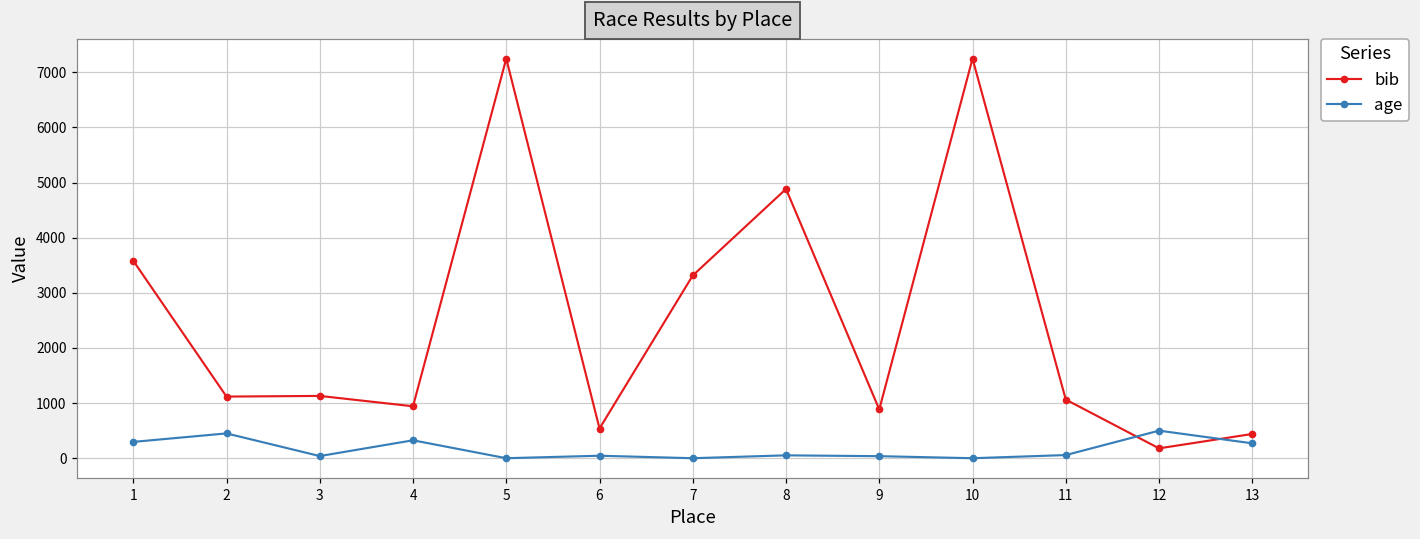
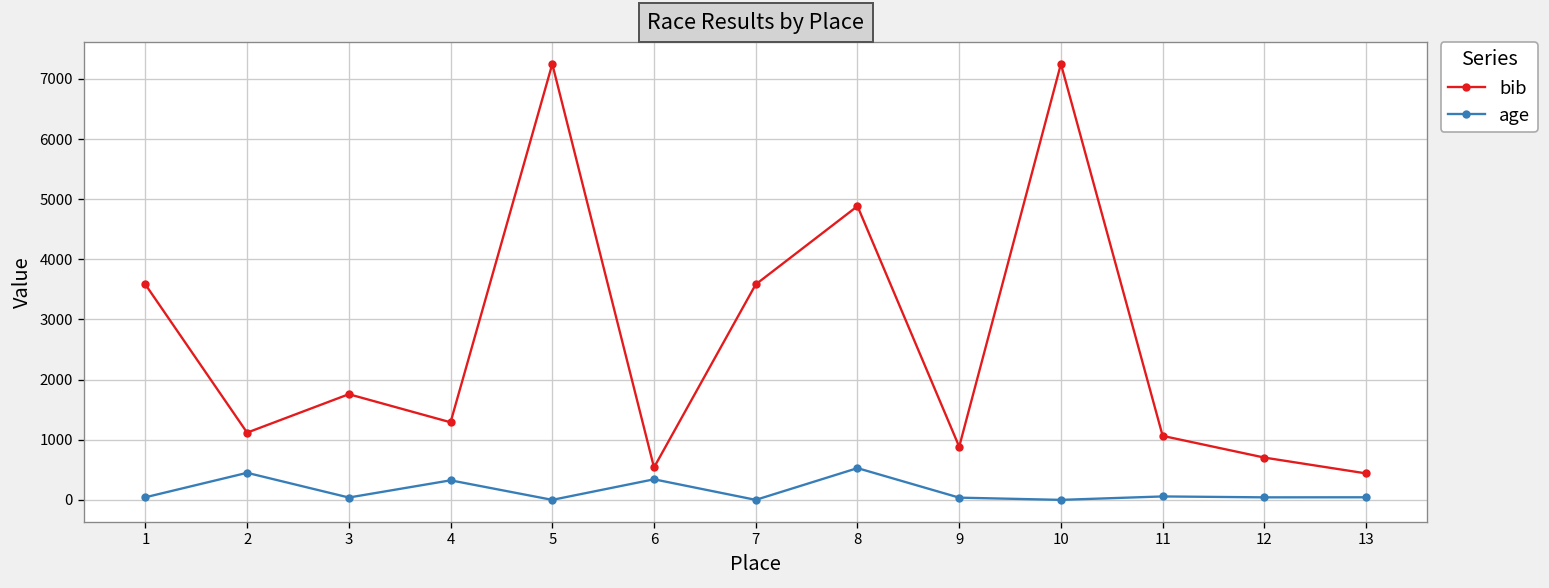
  {
    "bib": {
      "1": 3600,
      "2": 1100,
-     "3": 1100,
-     "4": 900,
+     "3": 1800,
+     "4": 1300,
      "5": 7200,
      "6": 500,
-     "7": 3300,
+     "7": 3600,
      "8": 4900,
      "9": 900,
      "10": 7200,
      "11": 1100,
-     "12": 200,
+     "12": 700,
      "13": 400
    },
    "age": {
-     "1": 300,
+     "1": 0,
      "2": 500,
      "3": 0,
      "4": 300,
      "5": 0,
-     "6": 0,
+     "6": 300,
      "7": 0,
-     "8": 100,
+     "8": 500,
      "9": 0,
      "10": 0,
      "11": 100,
-     "12": 500,
-     "13": 300
+     "12": 0,
+     "13": 0
    }
  }
